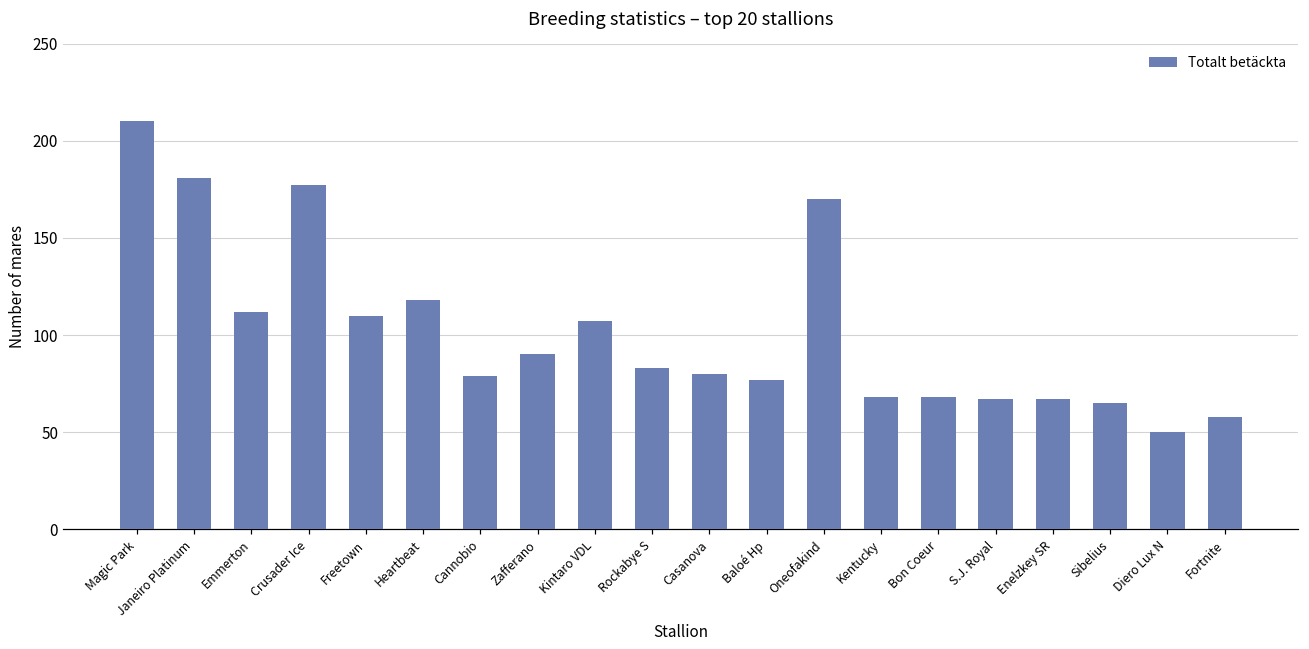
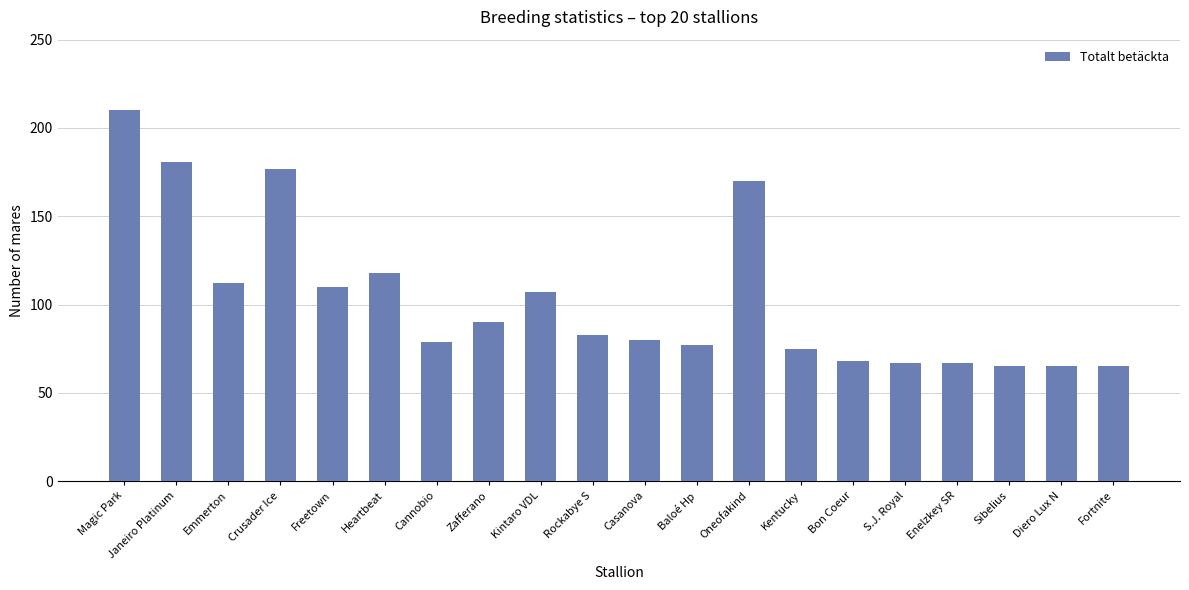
  {
    "Magic Park": 210,
    "Janeiro Platinum": 181,
    "Emmerton": 112,
    "Crusader Ice": 177,
    "Freetown": 110,
    "Heartbeat": 118,
    "Cannobio": 79,
    "Zafferano": 90,
    "Kintaro VDL": 107,
    "Rockabye S": 83,
    "Casanova": 80,
    "Baloé Hp": 77,
    "Oneofakind": 170,
-   "Kentucky": 68,
+   "Kentucky": 75,
    "Bon Coeur": 68,
    "S.J. Royal": 67,
    "Enelzkey SR": 67,
    "Sibelius": 65,
-   "Diero Lux N": 50,
-   "Fortnite": 58
+   "Diero Lux N": 65,
+   "Fortnite": 65
  }
